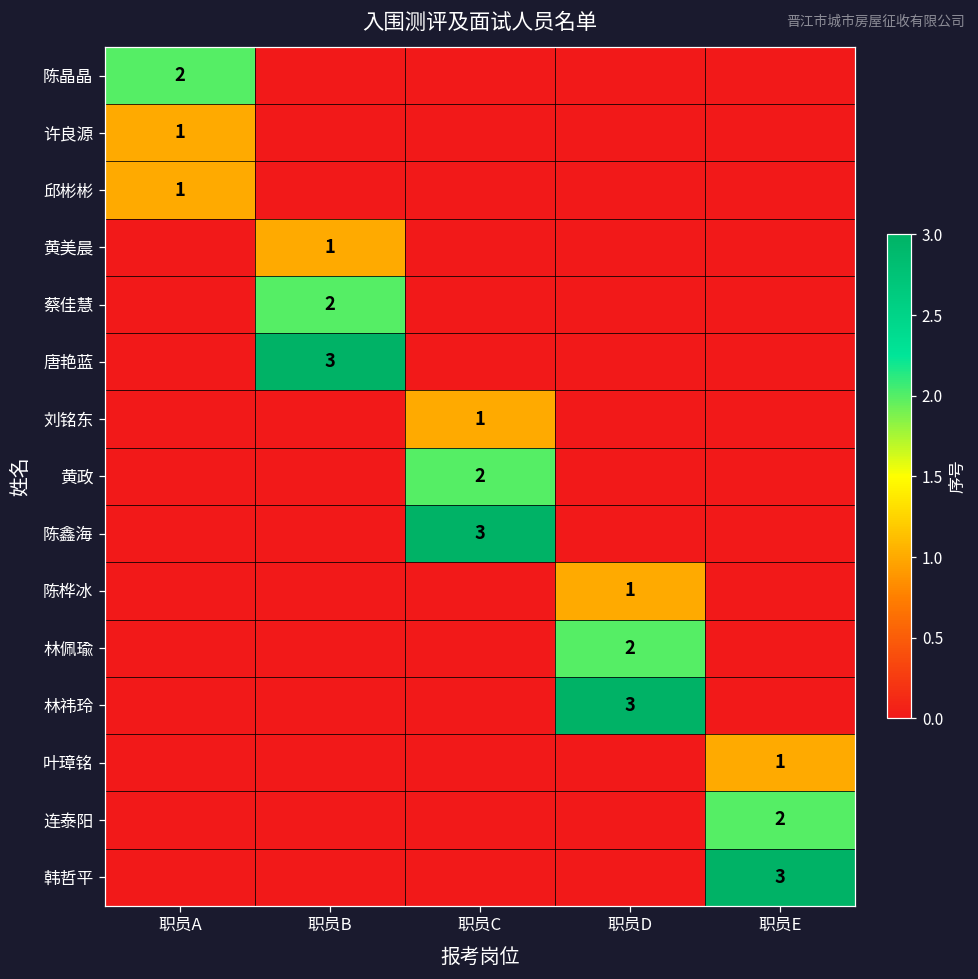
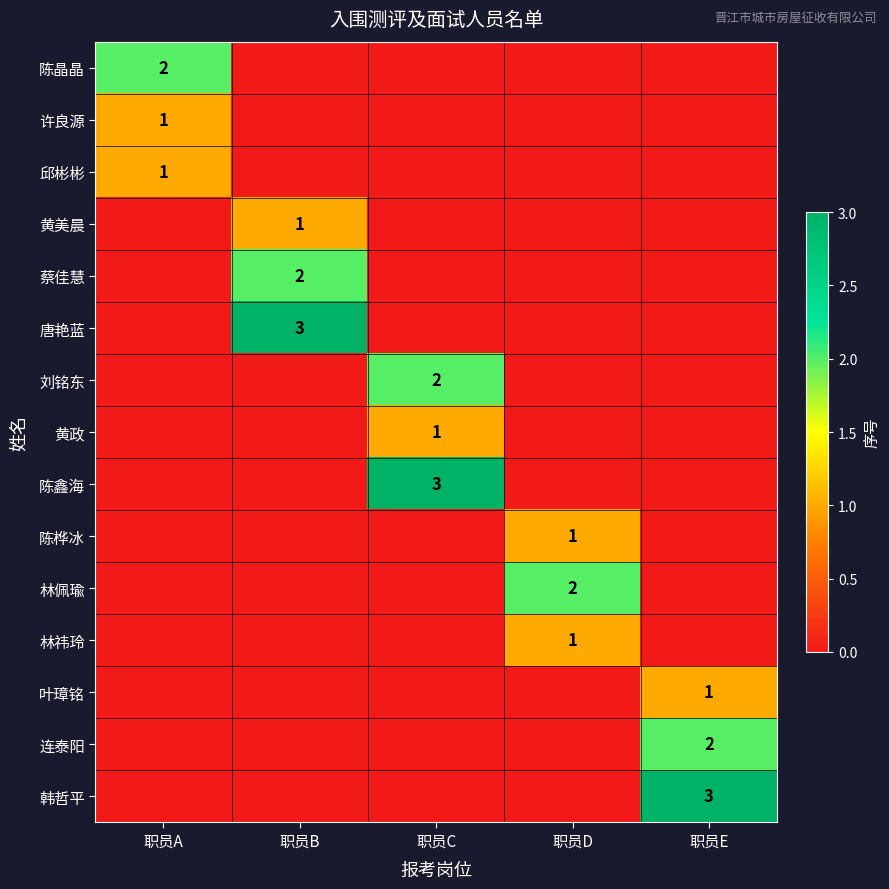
  {
    "陈晶晶": {
      "职员A": 2
    },
    "许良源": {
      "职员A": 1
    },
    "邱彬彬": {
      "职员A": 1
    },
    "黄美晨": {
      "职员B": 1
    },
    "蔡佳慧": {
      "职员B": 2
    },
    "唐艳蓝": {
      "职员B": 3
    },
    "刘铭东": {
-     "职员C": 1
+     "职员C": 2
    },
    "黄政": {
-     "职员C": 2
+     "职员C": 1
    },
    "陈鑫海": {
      "职员C": 3
    },
    "陈桦冰": {
      "职员D": 1
    },
    "林佩瑜": {
      "职员D": 2
    },
    "林祎玲": {
-     "职员D": 3
+     "职员D": 1
    },
    "叶璋铭": {
      "职员E": 1
    },
    "连泰阳": {
      "职员E": 2
    },
    "韩哲平": {
      "职员E": 3
    }
  }
